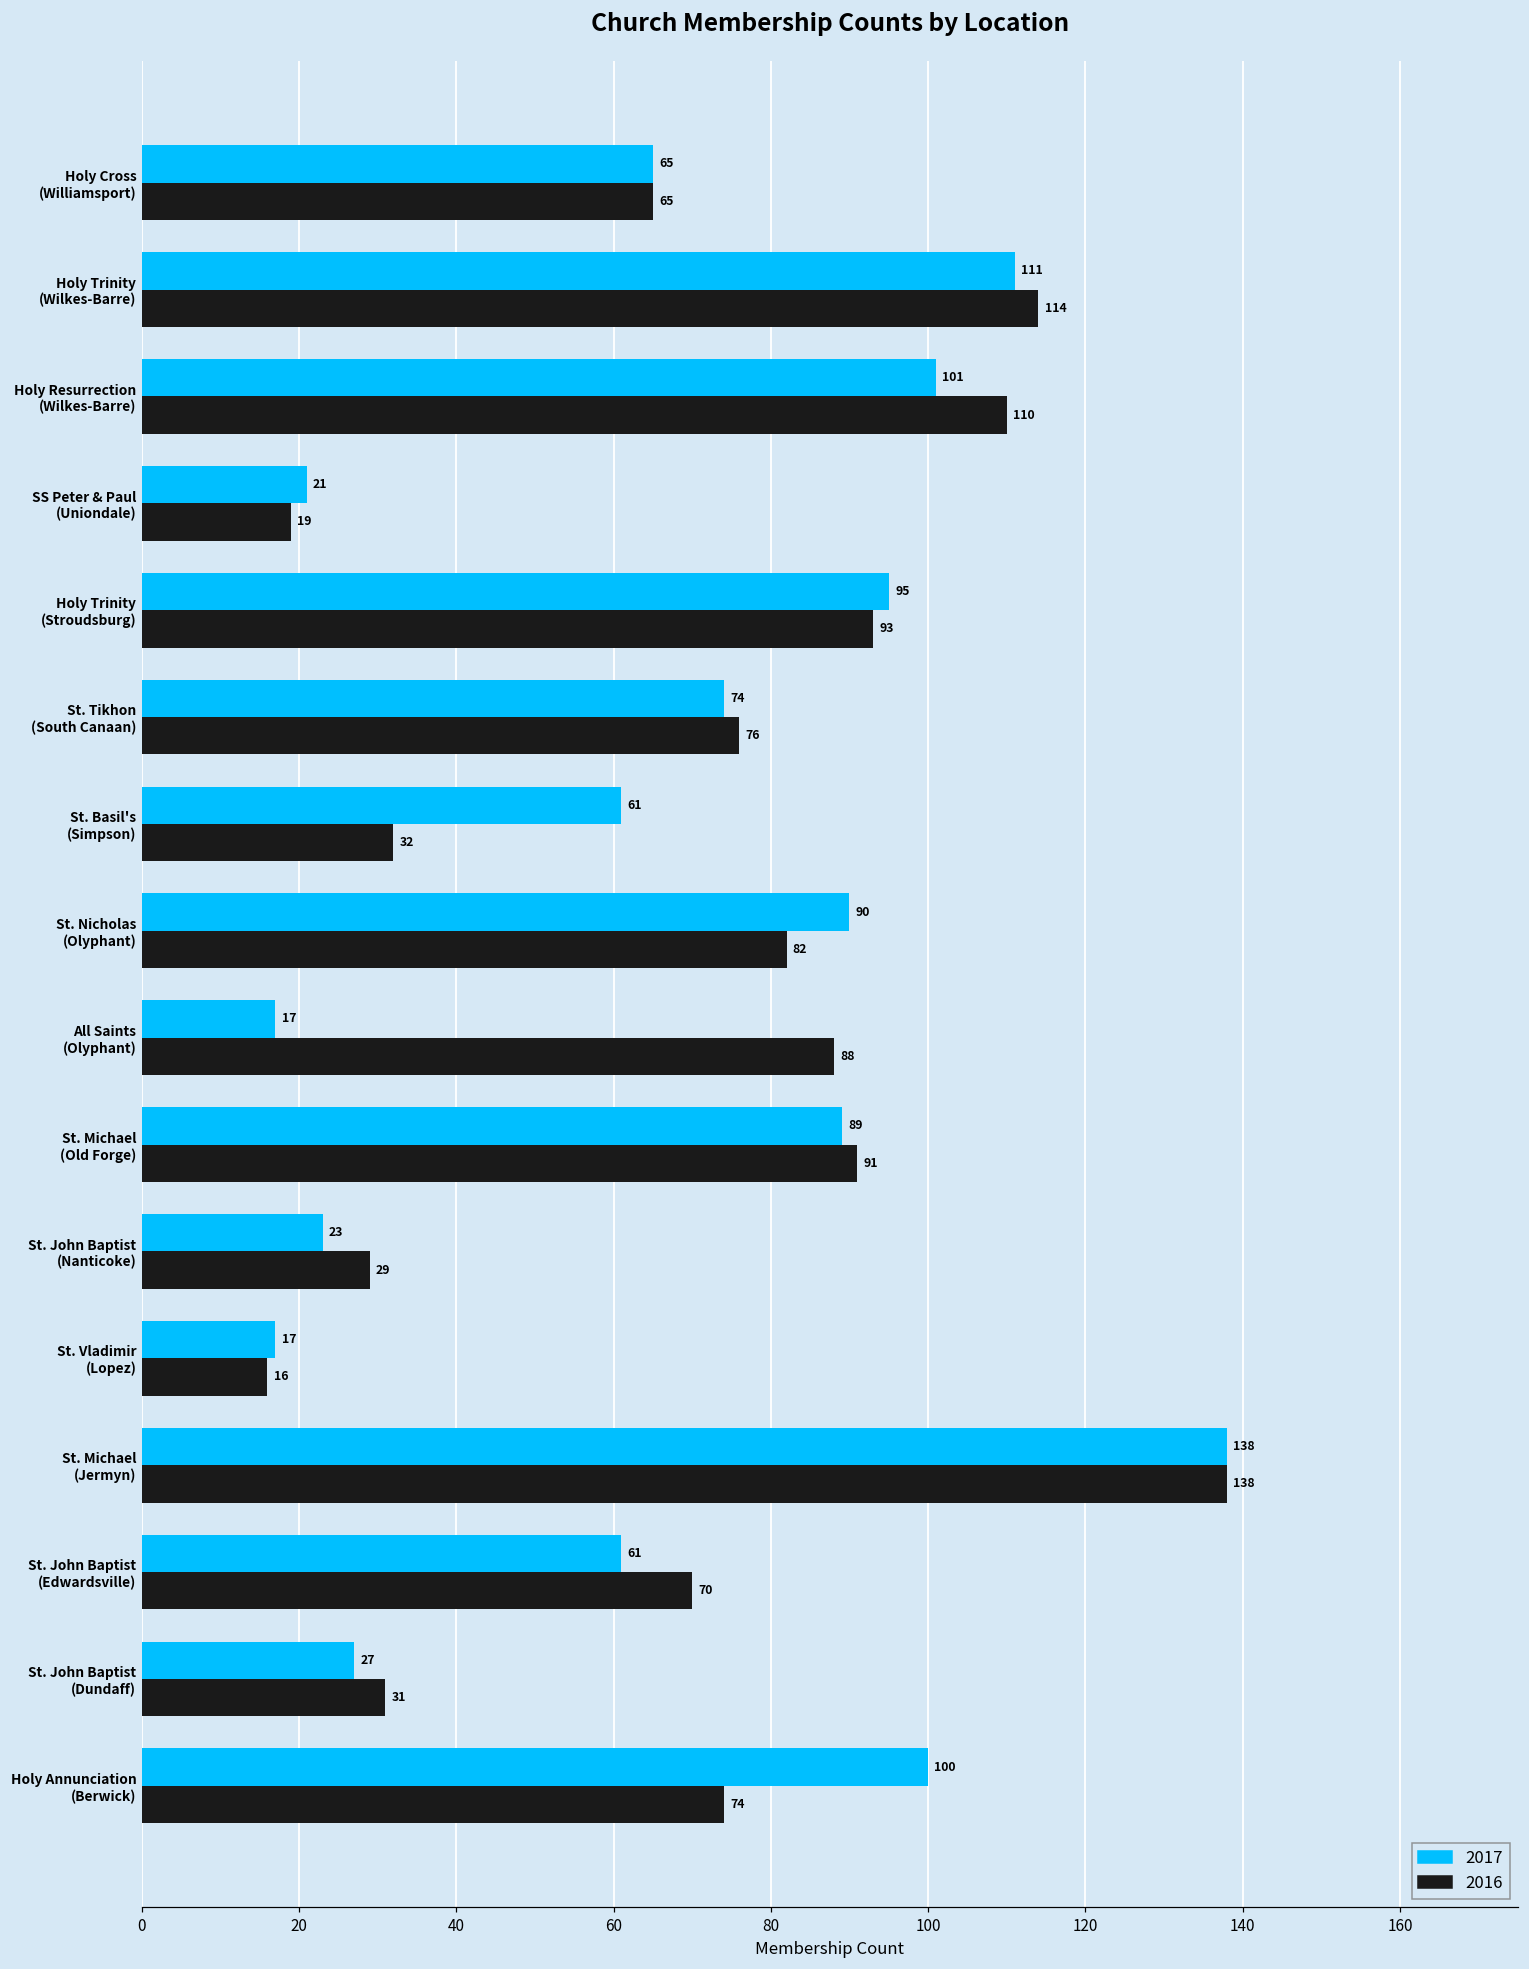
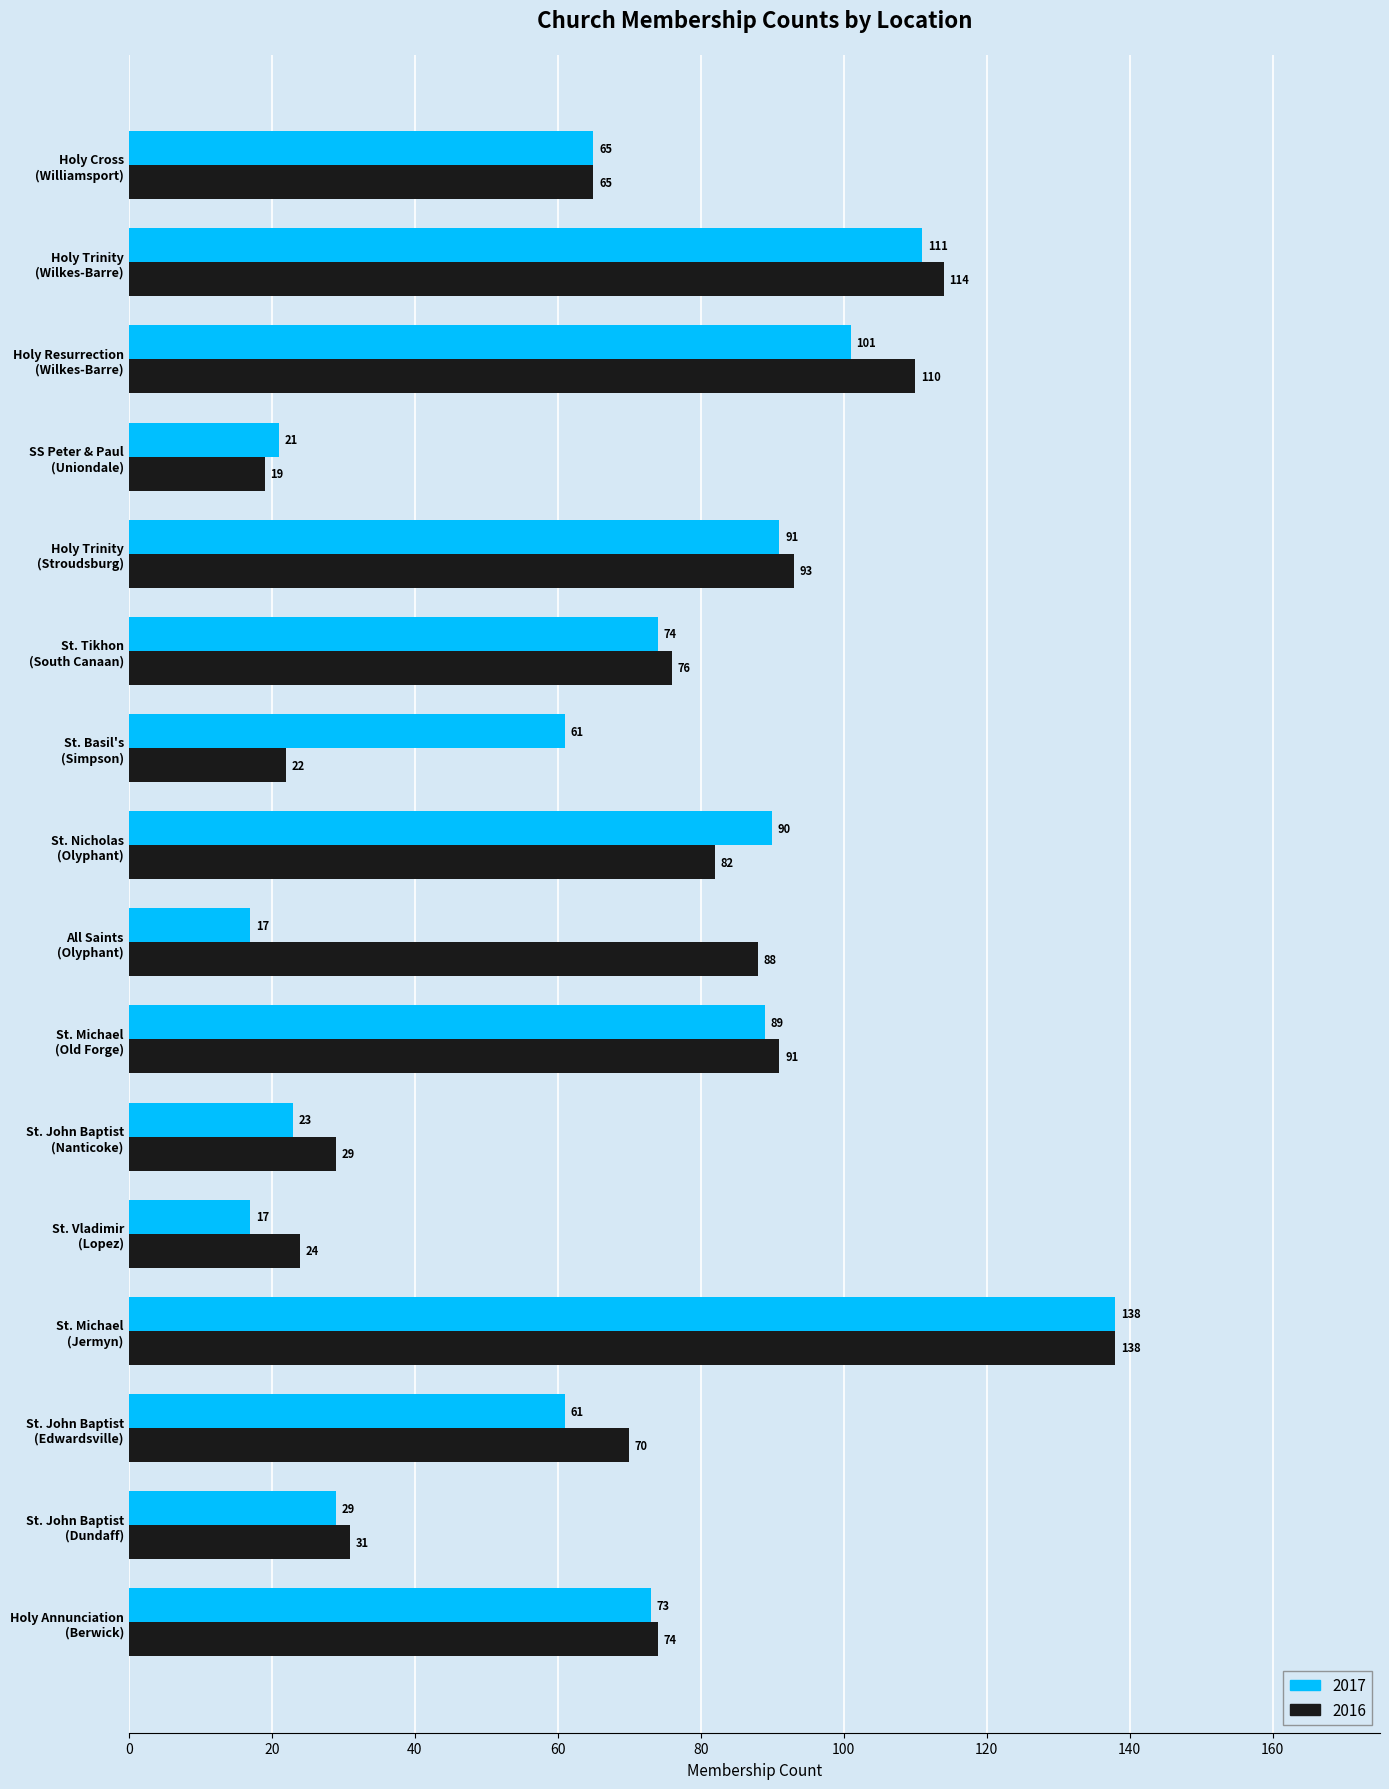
  {
    "2017": {
      "Holy Cross (Williamsport)": 65,
      "Holy Trinity (Wilkes-Barre)": 111,
      "Holy Resurrection (Wilkes-Barre)": 101,
      "SS Peter & Paul (Uniondale)": 21,
-     "Holy Trinity (Stroudsburg)": 95,
+     "Holy Trinity (Stroudsburg)": 91,
      "St. Tikhon (South Canaan)": 74,
      "St. Basil's (Simpson)": 61,
      "St. Nicholas (Olyphant)": 90,
      "All Saints (Olyphant)": 17,
      "St. Michael (Old Forge)": 89,
      "St. John Baptist (Nanticoke)": 23,
      "St. Vladimir (Lopez)": 17,
      "St. Michael (Jermyn)": 138,
      "St. John Baptist (Edwardsville)": 61,
-     "St. John Baptist (Dundaff)": 27,
-     "Holy Annunciation (Berwick)": 100
+     "St. John Baptist (Dundaff)": 29,
+     "Holy Annunciation (Berwick)": 73
    },
    "2016": {
      "Holy Cross (Williamsport)": 65,
      "Holy Trinity (Wilkes-Barre)": 114,
      "Holy Resurrection (Wilkes-Barre)": 110,
      "SS Peter & Paul (Uniondale)": 19,
      "Holy Trinity (Stroudsburg)": 93,
      "St. Tikhon (South Canaan)": 76,
-     "St. Basil's (Simpson)": 32,
+     "St. Basil's (Simpson)": 22,
      "St. Nicholas (Olyphant)": 82,
      "All Saints (Olyphant)": 88,
      "St. Michael (Old Forge)": 91,
      "St. John Baptist (Nanticoke)": 29,
-     "St. Vladimir (Lopez)": 16,
+     "St. Vladimir (Lopez)": 24,
      "St. Michael (Jermyn)": 138,
      "St. John Baptist (Edwardsville)": 70,
      "St. John Baptist (Dundaff)": 31,
      "Holy Annunciation (Berwick)": 74
    }
  }
